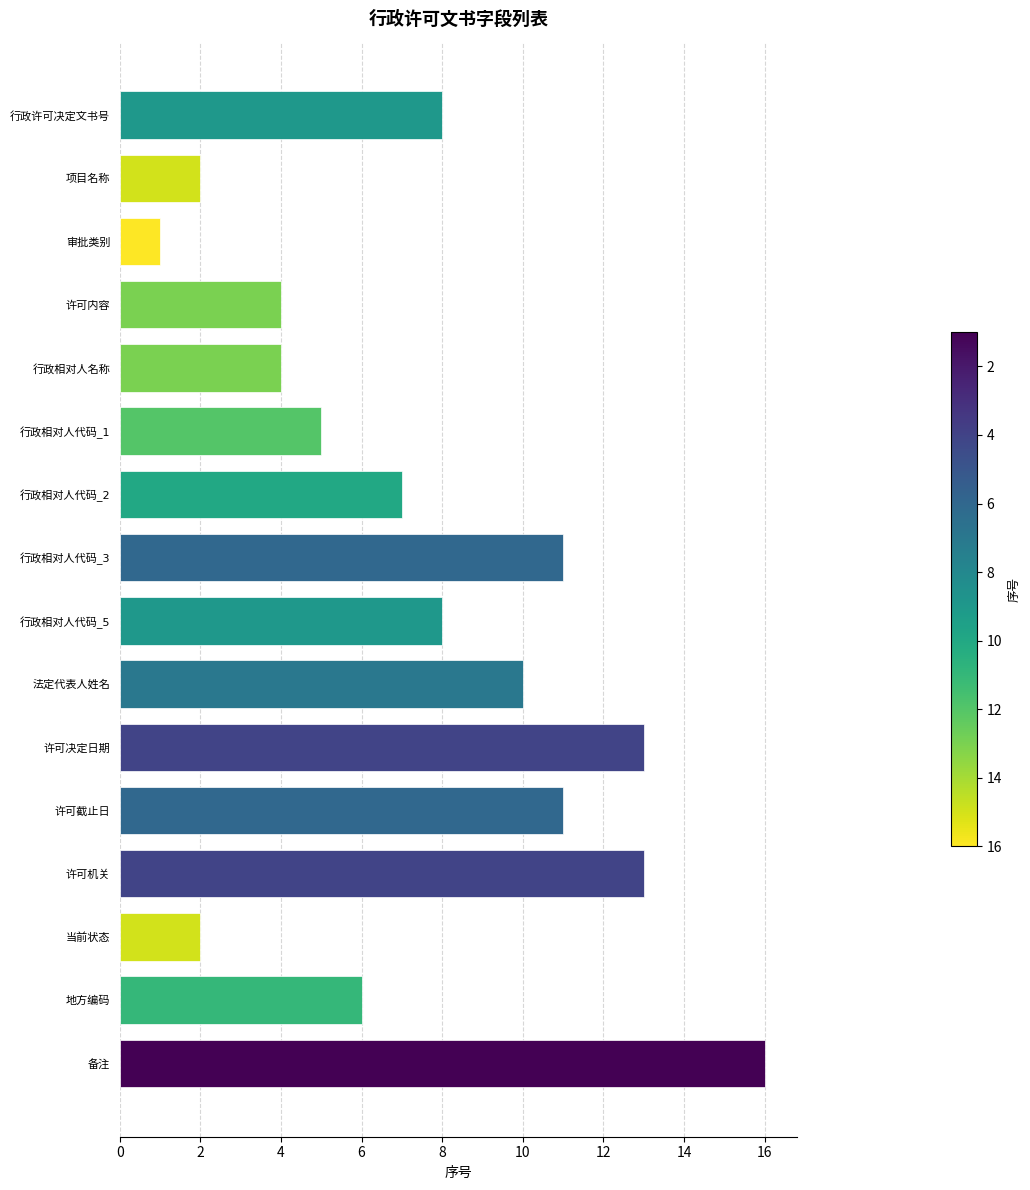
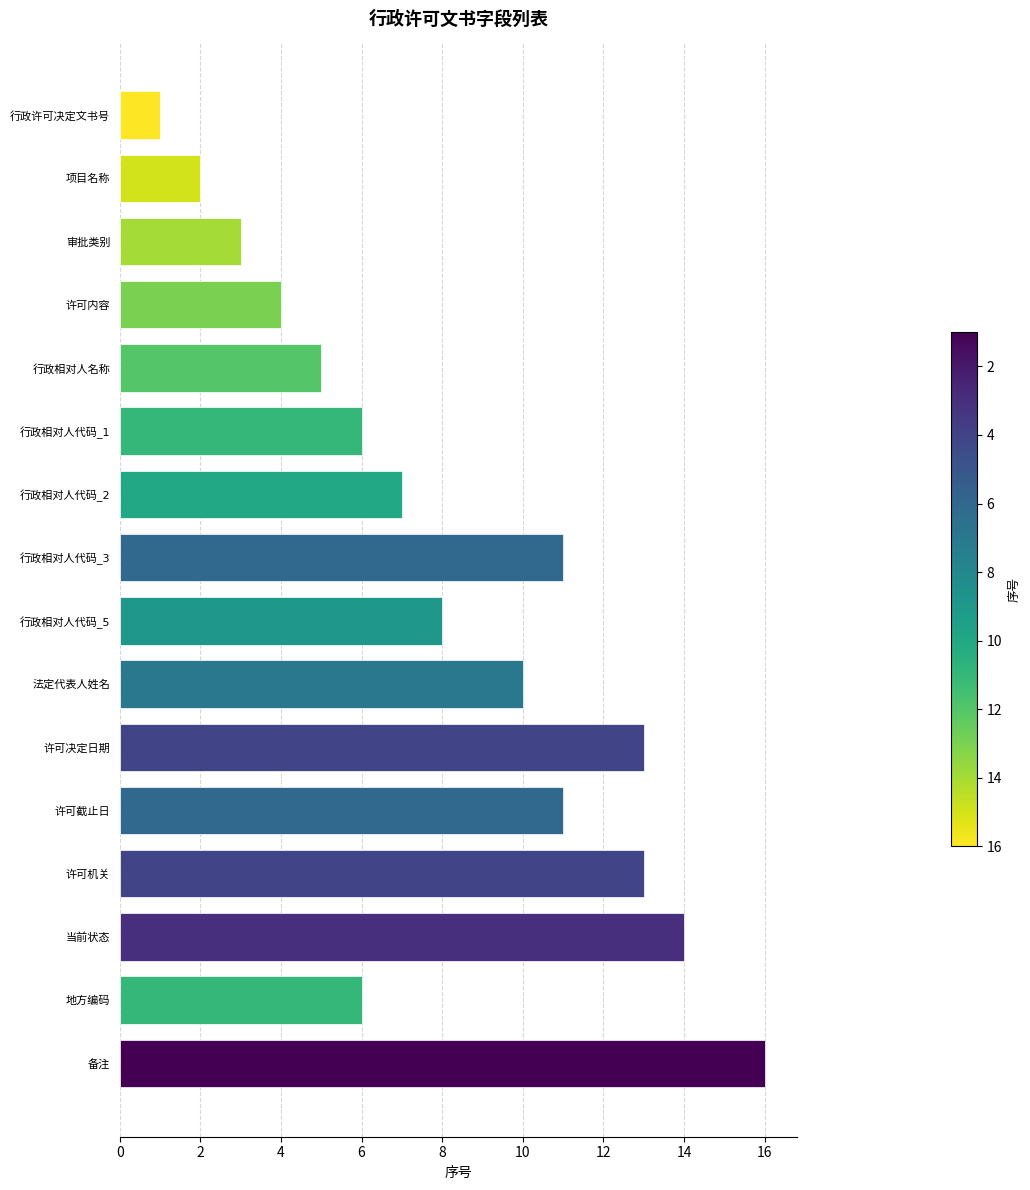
  {
-   "行政许可决定文书号": 8,
+   "行政许可决定文书号": 1,
    "项目名称": 2,
-   "审批类别": 1,
+   "审批类别": 3,
    "许可内容": 4,
-   "行政相对人名称": 4,
-   "行政相对人代码_1": 5,
+   "行政相对人名称": 5,
+   "行政相对人代码_1": 6,
    "行政相对人代码_2": 7,
    "行政相对人代码_3": 11,
    "行政相对人代码_5": 8,
    "法定代表人姓名": 10,
    "许可决定日期": 13,
    "许可截止日": 11,
    "许可机关": 13,
-   "当前状态": 2,
+   "当前状态": 14,
    "地方编码": 6,
    "备注": 16
  }
